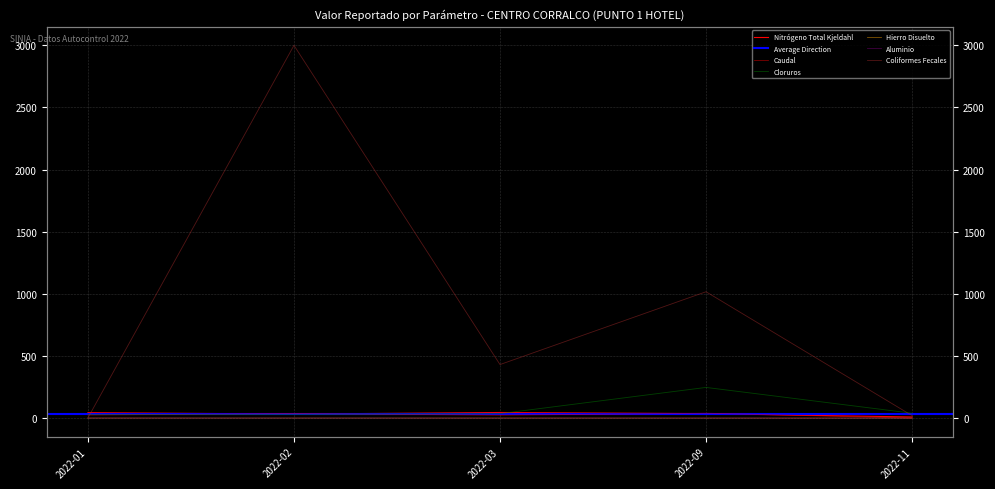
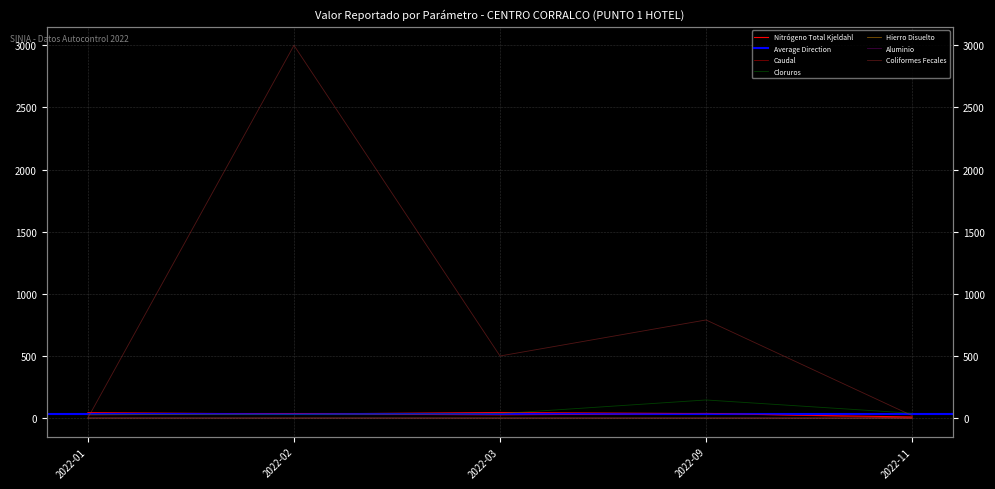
  {
    "Cloruros": {
-     "2022-09": 250
+     "2022-09": 150
    },
    "Aluminio": {
      "2022-02": 0,
      "2022-03": 0,
      "2022-09": 0
    },
    "Coliformes Fecales": {
      "2022-02": 3000,
-     "2022-03": 430,
-     "2022-09": 1020
+     "2022-03": 500,
+     "2022-09": 790
    }
  }
